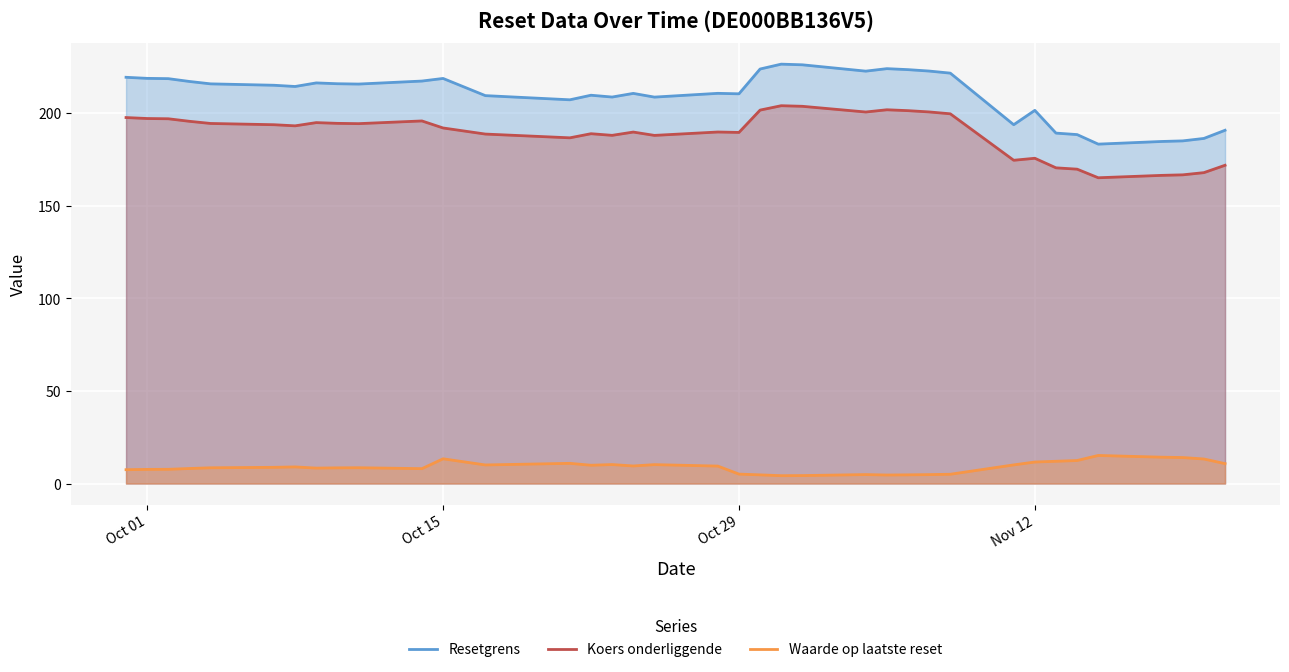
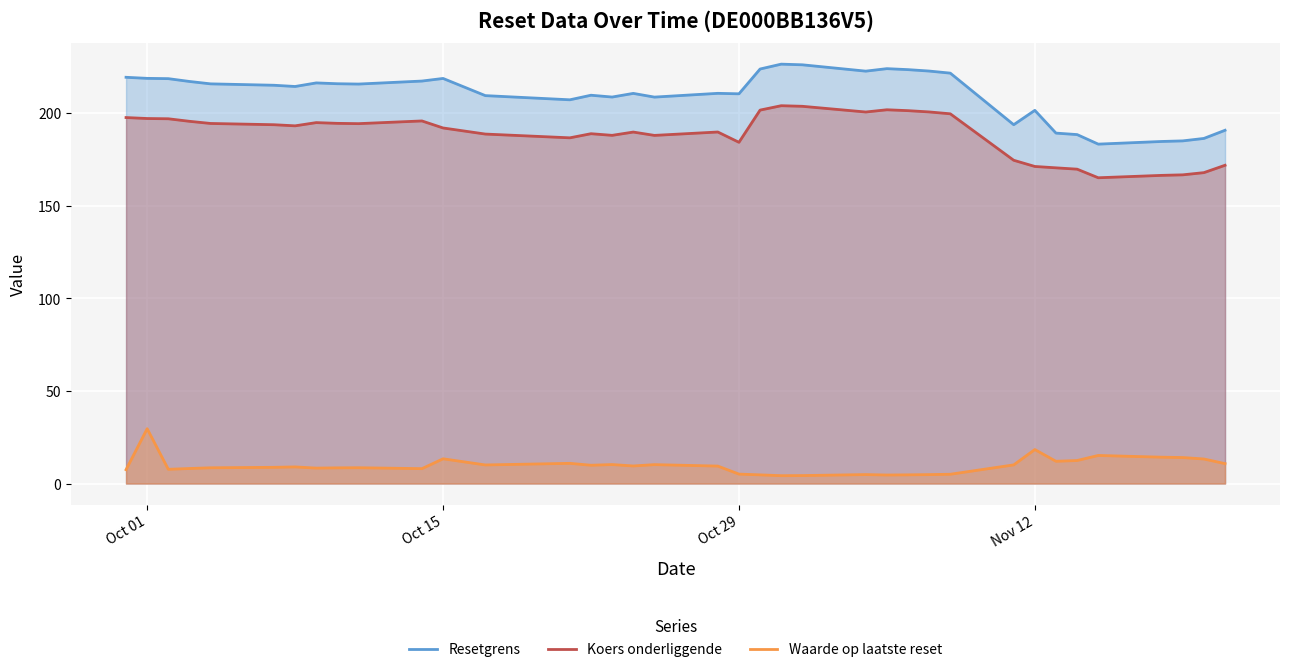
  {
    "Resetgrens": {
      "Oct 01": 219,
      "Oct 15": 219,
      "Oct 29": 210,
      "Nov 12": 201
    },
    "Koers onderliggende": {
      "Oct 01": 197,
      "Oct 15": 192,
-     "Oct 29": 189,
-     "Nov 12": 176
+     "Oct 29": 184,
+     "Nov 12": 171
    },
    "Waarde op laatste reset": {
-     "Oct 01": 8,
+     "Oct 01": 30,
      "Oct 15": 13,
      "Oct 29": 5,
-     "Nov 12": 12
+     "Nov 12": 18
    }
  }
